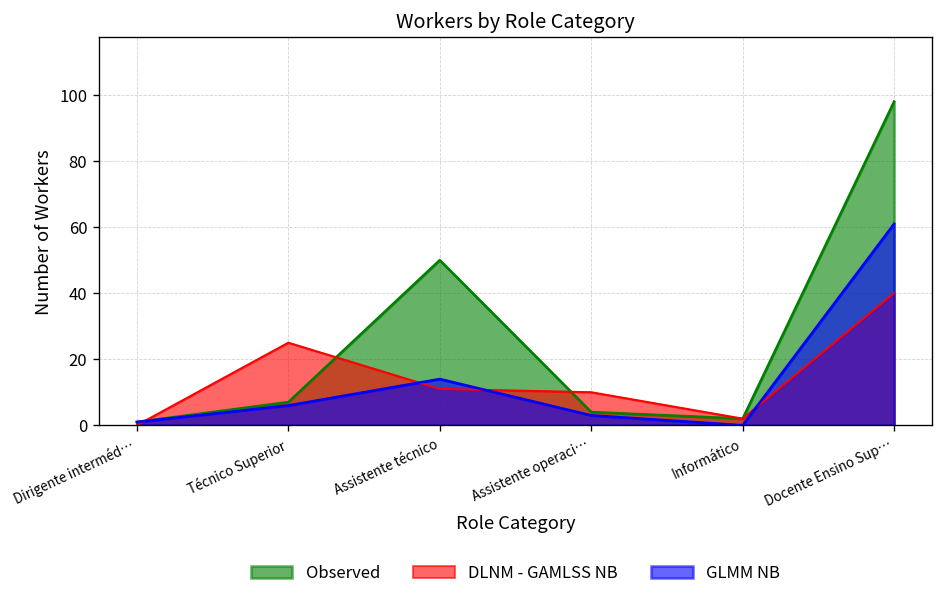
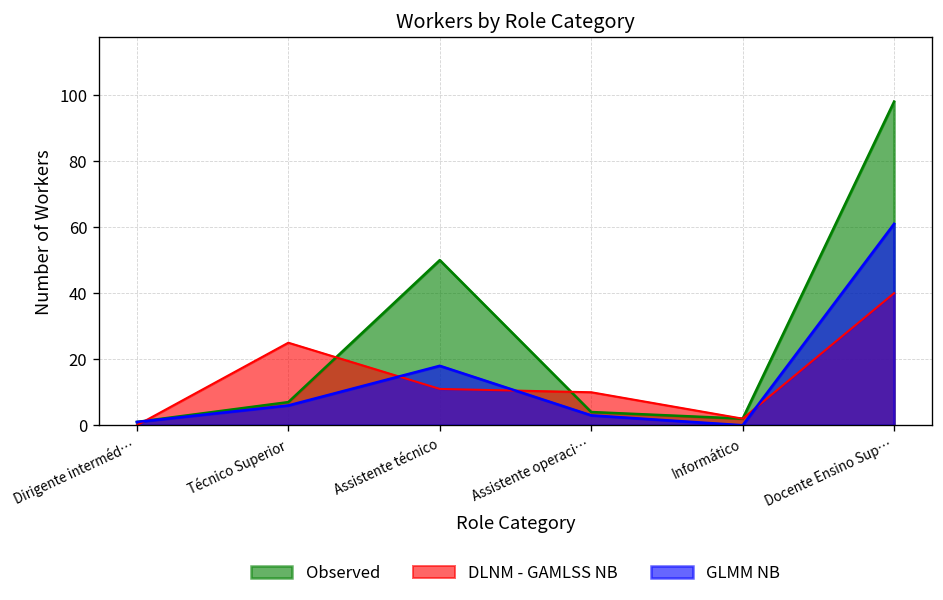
  {
    "Observed": {
      "Técnico Superior": 7,
      "Assistente técnico": 50,
      "Assistente operaci…": 4,
      "Docente Ensino Sup…": 98
    },
    "DLNM - GAMLSS NB": {
      "Dirigente interméd…": 0,
      "Técnico Superior": 25,
      "Assistente técnico": 11,
      "Assistente operaci…": 10,
      "Docente Ensino Sup…": 40
    },
    "GLMM NB": {
      "Técnico Superior": 6,
-     "Assistente técnico": 14,
+     "Assistente técnico": 18,
      "Assistente operaci…": 3,
      "Informático": 0,
      "Docente Ensino Sup…": 61
    }
  }
